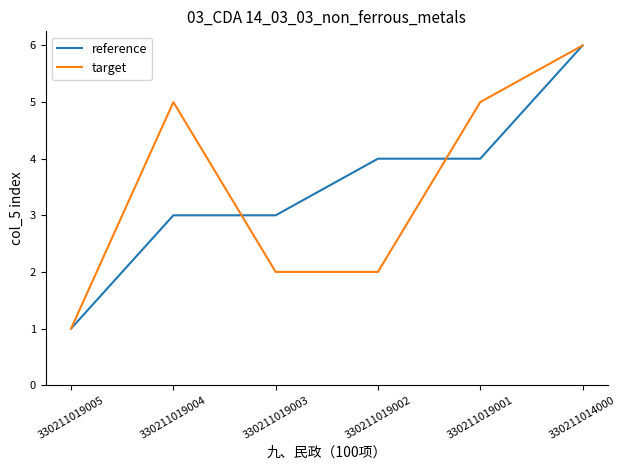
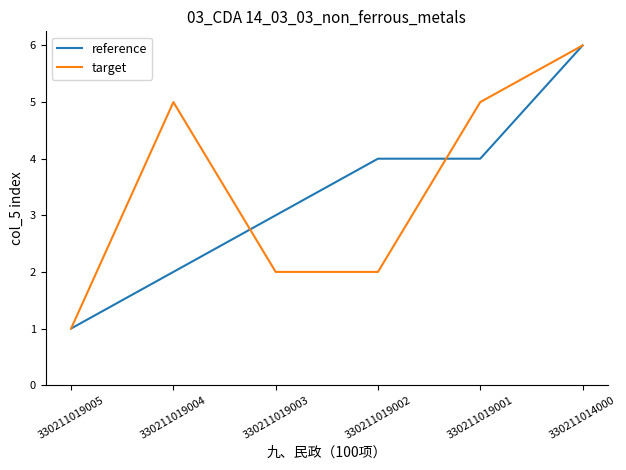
  {
    "reference": {
-     "330211019004": 3,
+     "330211019004": 2,
      "330211019003": 3,
      "330211019002": 4,
      "330211019001": 4
    },
    "target": {
      "330211019004": 5,
      "330211019003": 2,
      "330211019002": 2,
      "330211019001": 5
    }
  }
